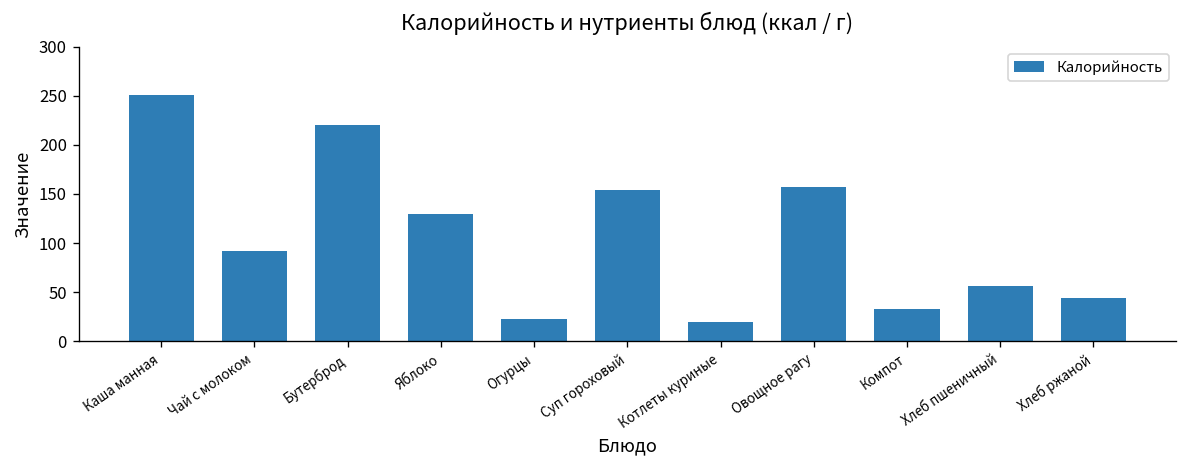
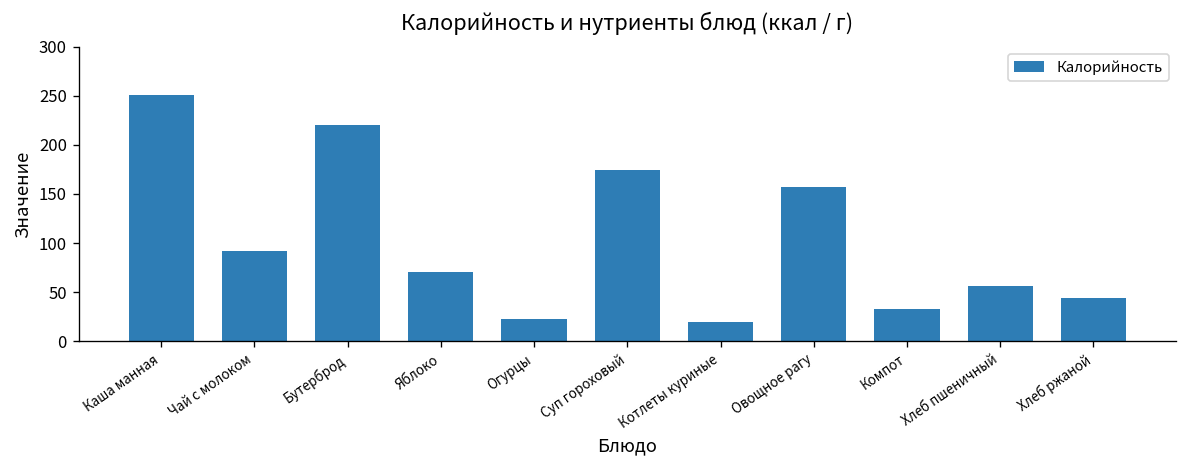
  {
    "Каша манная": 250,
    "Чай с молоком": 90,
    "Бутерброд": 220,
-   "Яблоко": 130,
+   "Яблоко": 70,
    "Огурцы": 20,
-   "Суп гороховый": 150,
+   "Суп гороховый": 170,
    "Котлеты куриные": 20,
    "Овощное рагу": 160,
    "Компот": 30,
    "Хлеб пшеничный": 60,
    "Хлеб ржаной": 40
  }
